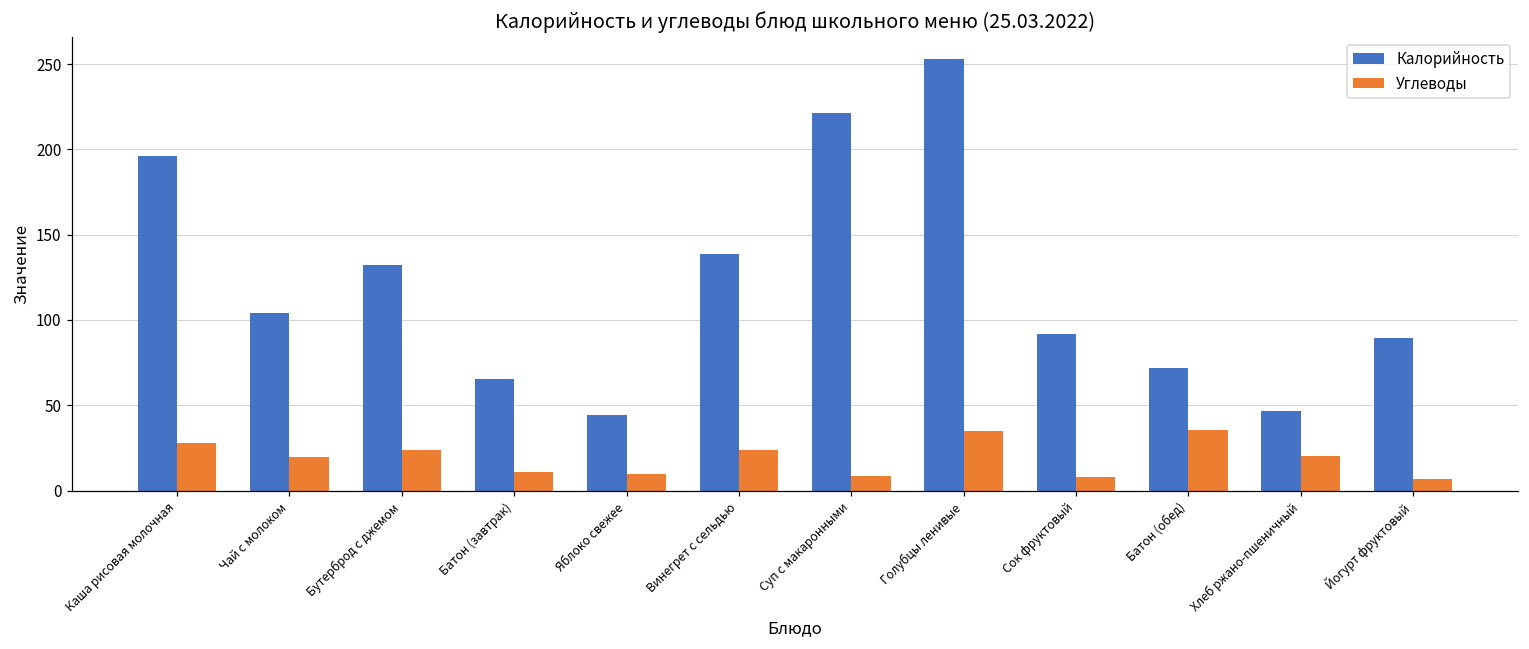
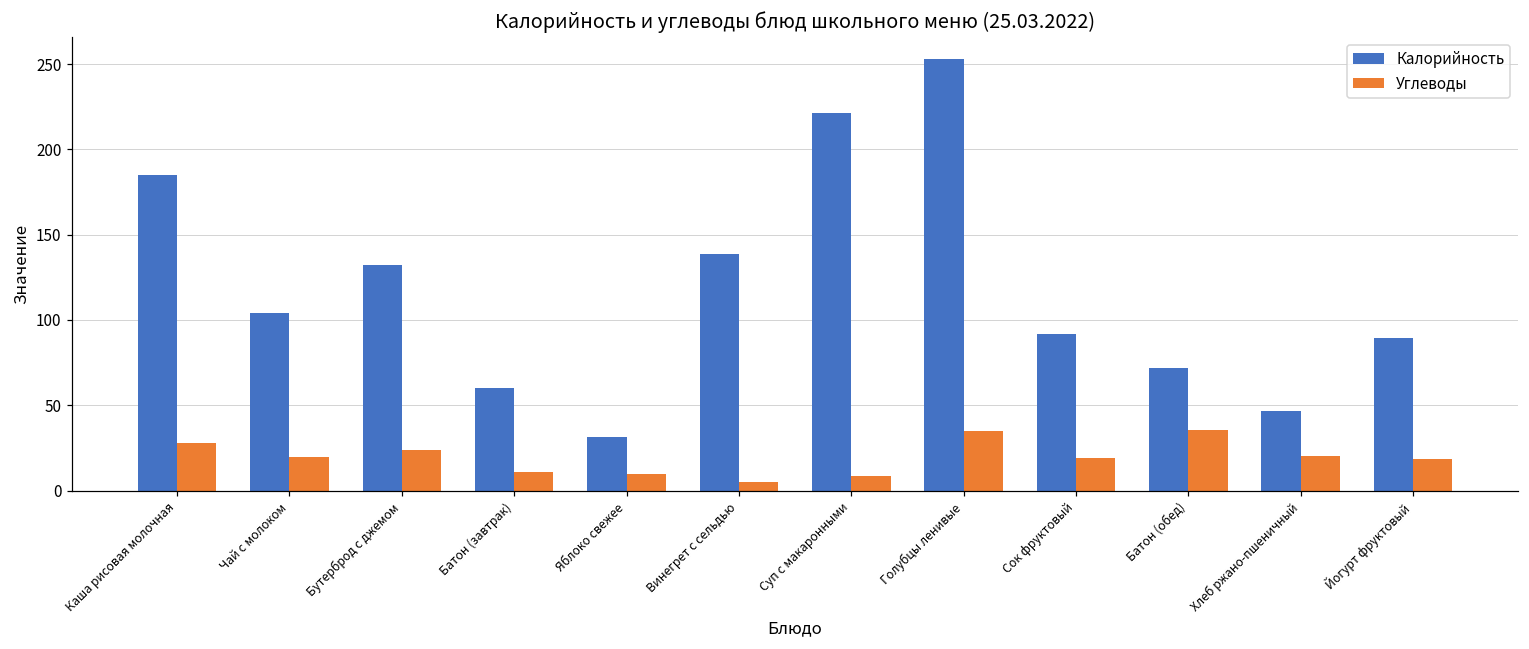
  {
    "Калорийность": {
-     "Каша рисовая молочная": 196,
+     "Каша рисовая молочная": 185,
      "Чай с молоком": 104,
      "Бутерброд с джемом": 132,
-     "Батон (завтрак)": 65,
-     "Яблоко свежее": 44,
+     "Батон (завтрак)": 60,
+     "Яблоко свежее": 31,
      "Винегрет с сельдью": 139,
      "Суп с макаронными": 221,
      "Голубцы ленивые": 253,
      "Сок фруктовый": 92,
      "Батон (обед)": 72,
      "Хлеб ржано-пшеничный": 47,
      "Йогурт фруктовый": 89
    },
    "Углеводы": {
      "Каша рисовая молочная": 28,
      "Чай с молоком": 19,
      "Бутерброд с джемом": 24,
      "Батон (завтрак)": 11,
      "Яблоко свежее": 10,
-     "Винегрет с сельдью": 24,
+     "Винегрет с сельдью": 5,
      "Суп с макаронными": 9,
      "Голубцы ленивые": 35,
-     "Сок фруктовый": 8,
+     "Сок фруктовый": 19,
      "Батон (обед)": 36,
      "Хлеб ржано-пшеничный": 20,
-     "Йогурт фруктовый": 7
+     "Йогурт фруктовый": 18
    }
  }
